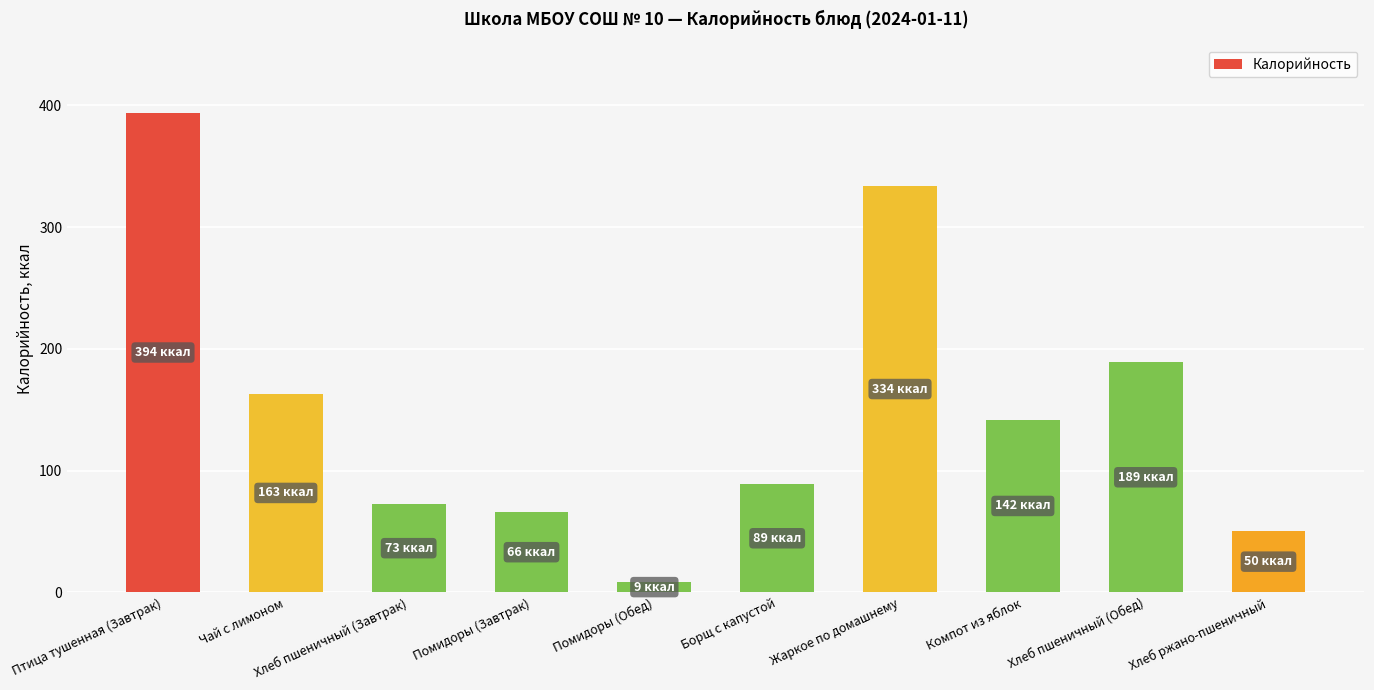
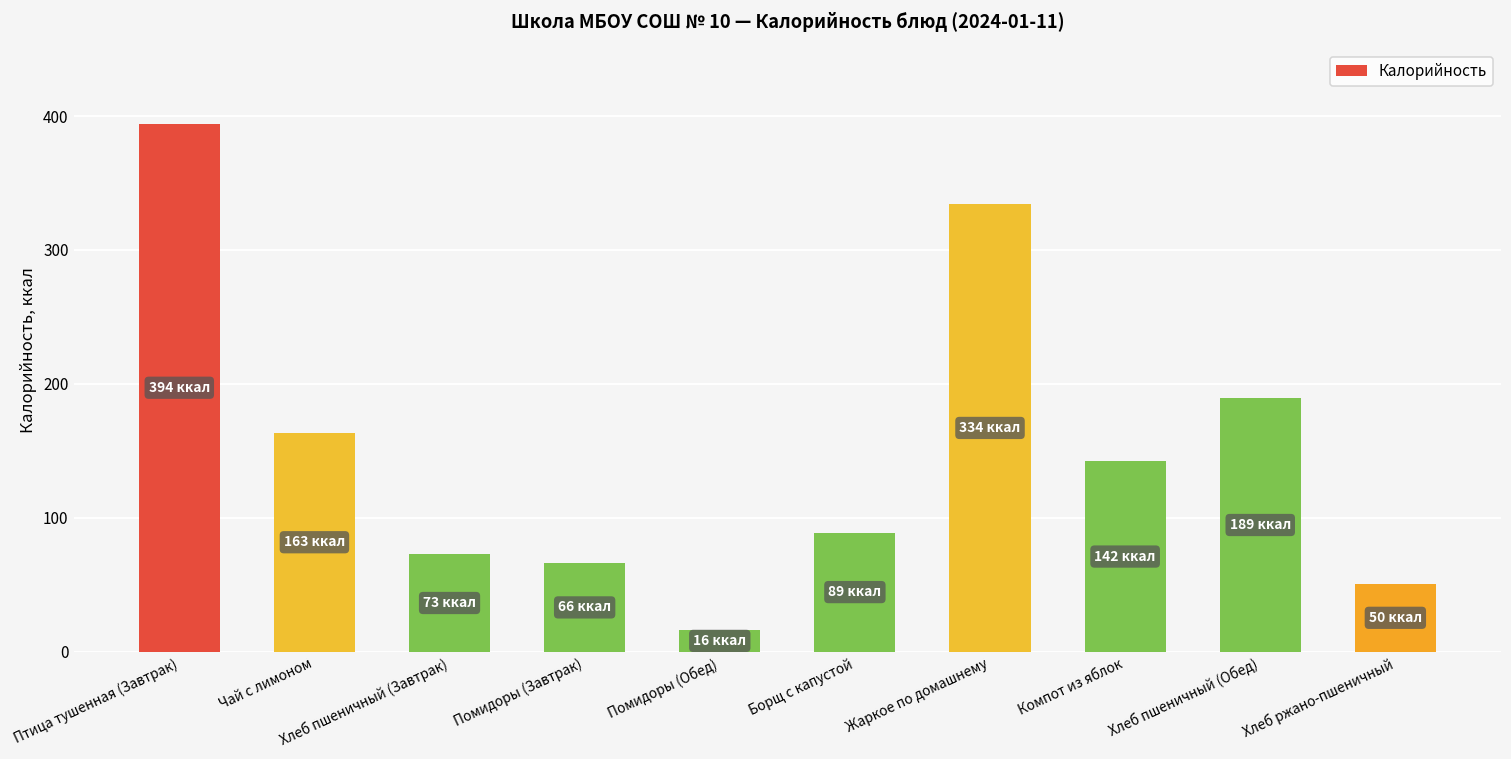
  {
-   "Помидоры (Обед)": 9
+   "Помидоры (Обед)": 16
  }
